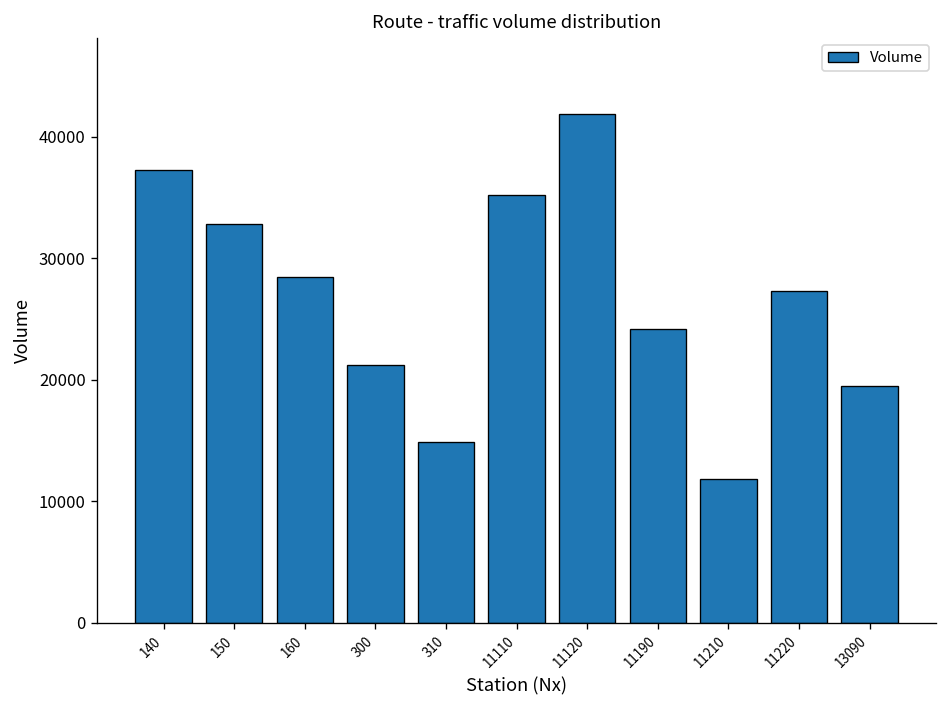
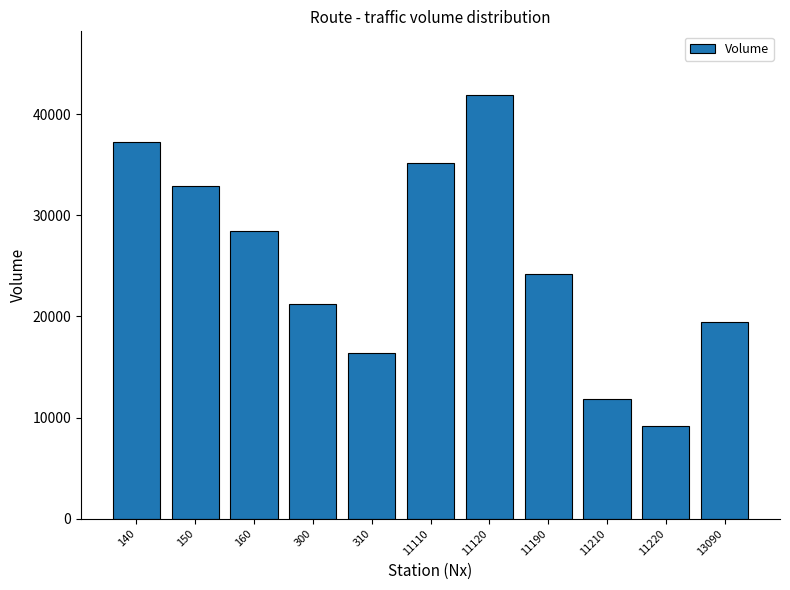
  {
    "140": 37300,
    "150": 32900,
    "160": 28500,
    "300": 21200,
-   "310": 14900,
+   "310": 16400,
    "11110": 35200,
    "11120": 41900,
    "11190": 24200,
    "11210": 11800,
-   "11220": 27300,
+   "11220": 9200,
    "13090": 19500
  }
